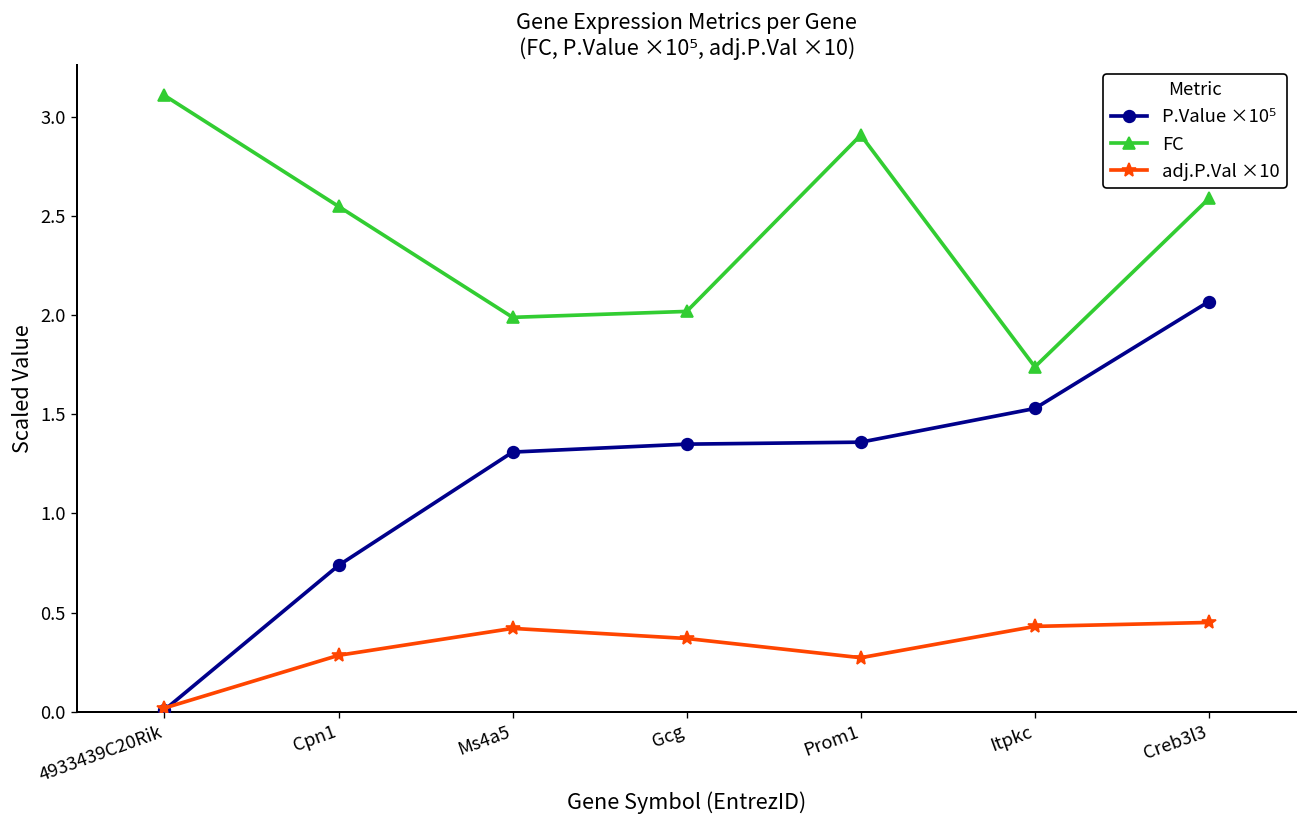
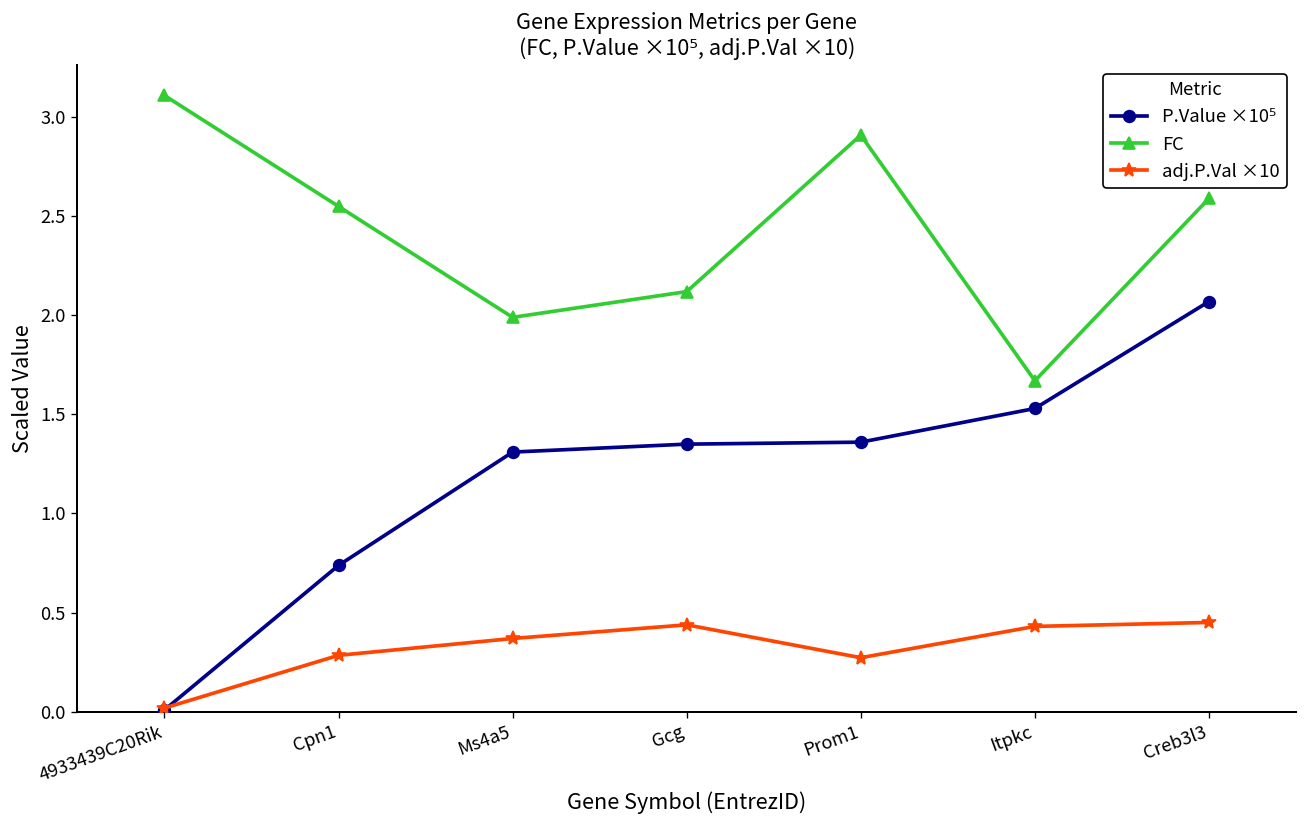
  {
    "P.Value ×10⁵": {
      "Cpn1": 0.74,
      "Ms4a5": 1.31,
      "Gcg": 1.35,
      "Prom1": 1.36,
      "Itpkc": 1.53,
      "Creb3l3": 2.07
    },
    "FC": {
      "4933439C20Rik": 3.11,
      "Cpn1": 2.55,
      "Ms4a5": 1.99,
-     "Gcg": 2.02,
+     "Gcg": 2.12,
      "Prom1": 2.91,
-     "Itpkc": 1.74,
+     "Itpkc": 1.67,
      "Creb3l3": 2.59
    },
    "adj.P.Val ×10": {
      "Cpn1": 0.28,
-     "Ms4a5": 0.42,
-     "Gcg": 0.37,
+     "Ms4a5": 0.37,
+     "Gcg": 0.44,
      "Prom1": 0.27,
      "Itpkc": 0.43,
      "Creb3l3": 0.45
    }
  }
